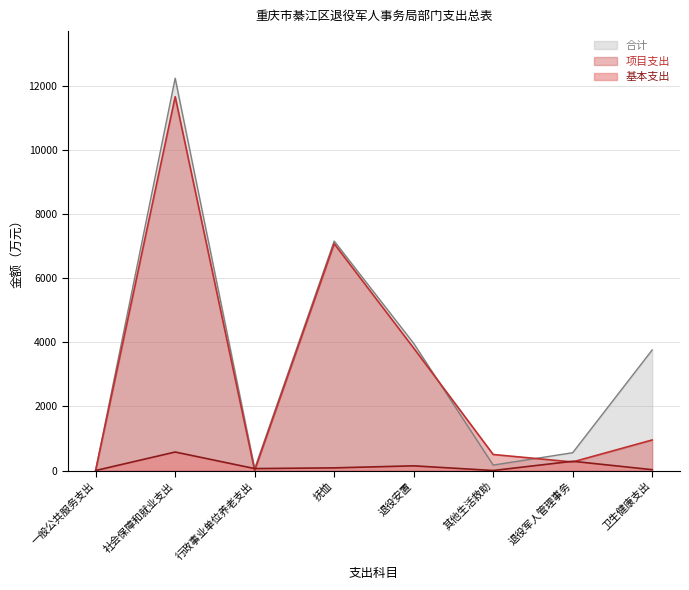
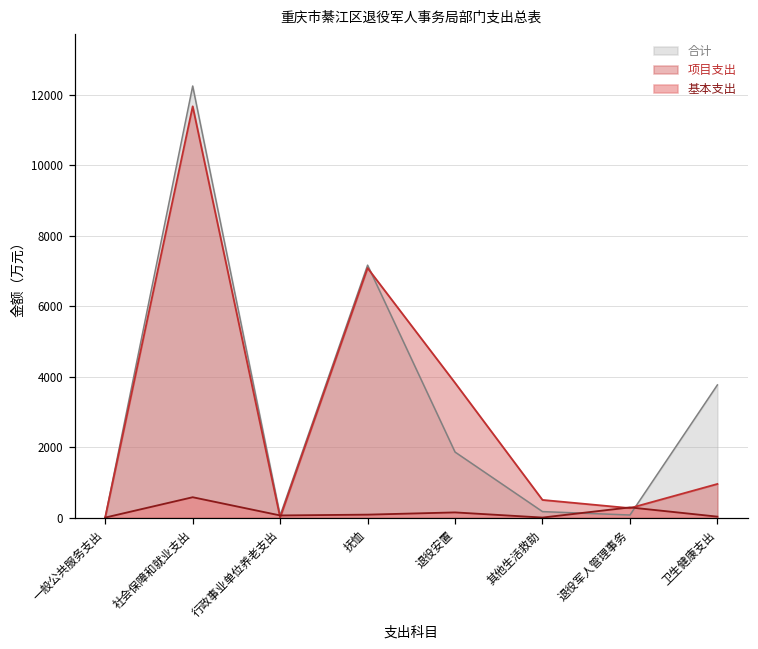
  {
    "合计": {
      "社会保障和就业支出": 12200,
      "抚恤": 7200,
-     "退役安置": 4000,
+     "退役安置": 1900,
      "其他生活救助": 200,
-     "退役军人管理事务": 600,
+     "退役军人管理事务": 100,
      "卫生健康支出": 3800
    }
  }
